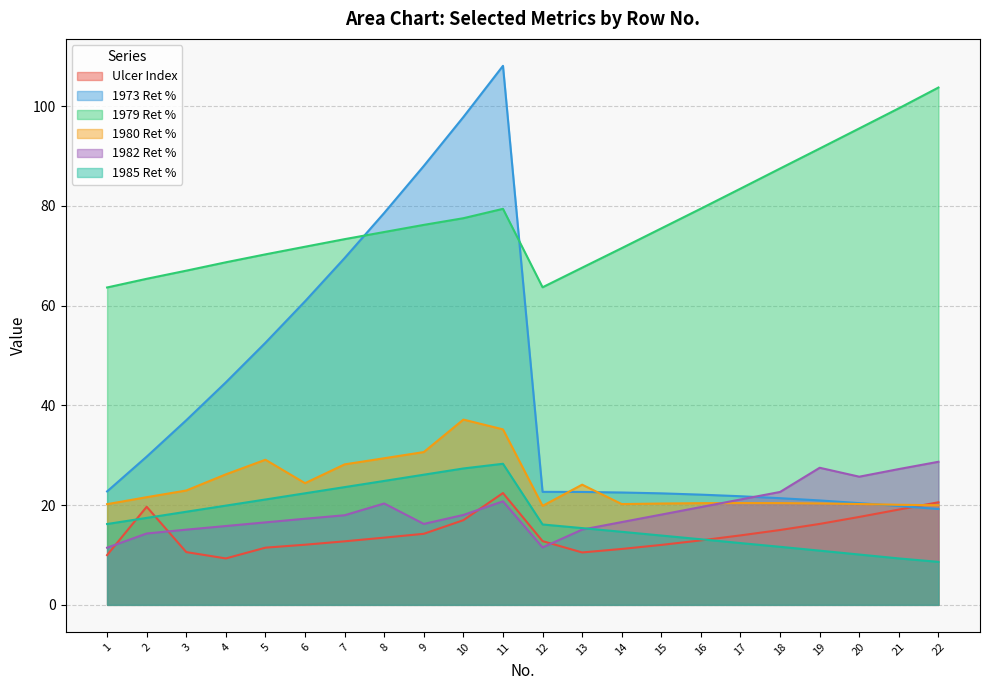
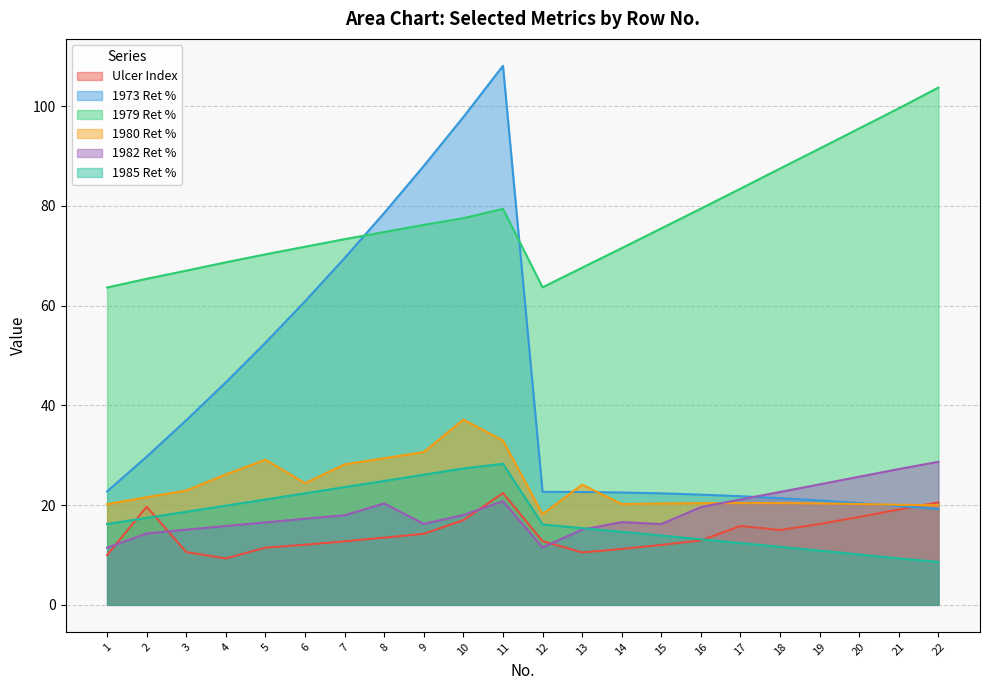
  {
    "Ulcer Index": {
      "1": 10,
      "2": 20,
      "3": 11,
      "4": 9,
      "5": 11,
      "6": 12,
      "7": 13,
      "8": 13,
      "9": 14,
      "10": 17,
      "11": 22,
      "12": 13,
      "13": 11,
      "14": 11,
      "15": 12,
-     "17": 14,
+     "17": 16,
      "18": 15,
      "19": 16,
      "20": 18,
      "21": 19,
      "22": 21
    },
    "1980 Ret %": {
      "1": 20,
      "2": 22,
      "3": 23,
      "4": 26,
      "5": 29,
      "6": 24,
      "7": 28,
      "8": 29,
      "9": 31,
      "10": 37,
-     "11": 35,
-     "12": 20,
+     "11": 33,
+     "12": 18,
      "13": 24,
      "14": 20,
      "15": 20,
      "16": 20,
      "17": 20,
      "18": 20,
      "19": 20,
      "22": 20
    },
    "1982 Ret %": {
      "1": 11,
      "2": 14,
      "3": 15,
      "4": 16,
      "5": 17,
      "6": 17,
      "7": 18,
      "8": 20,
      "9": 16,
      "10": 18,
      "11": 21,
      "12": 12,
      "14": 17,
-     "15": 18,
+     "15": 16,
      "16": 20,
      "17": 21,
      "18": 23,
-     "19": 27,
+     "19": 24,
      "20": 26,
      "21": 27,
      "22": 29
    }
  }
